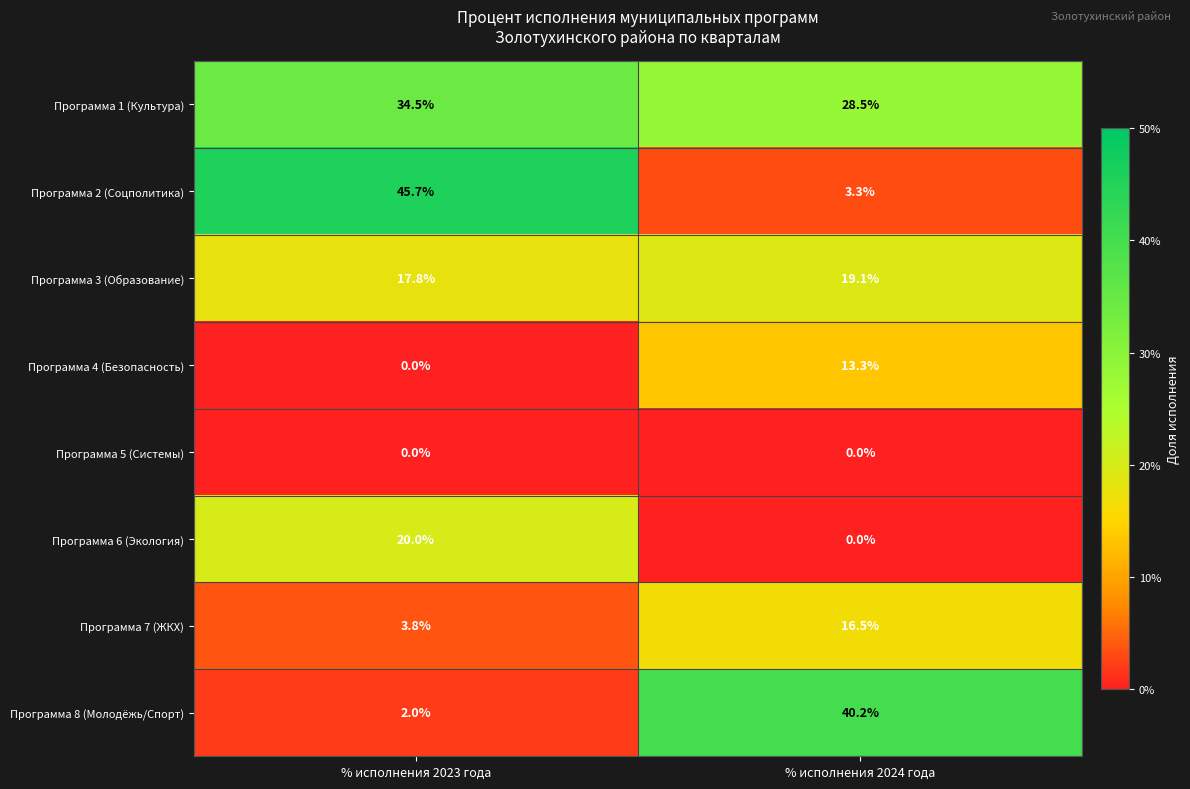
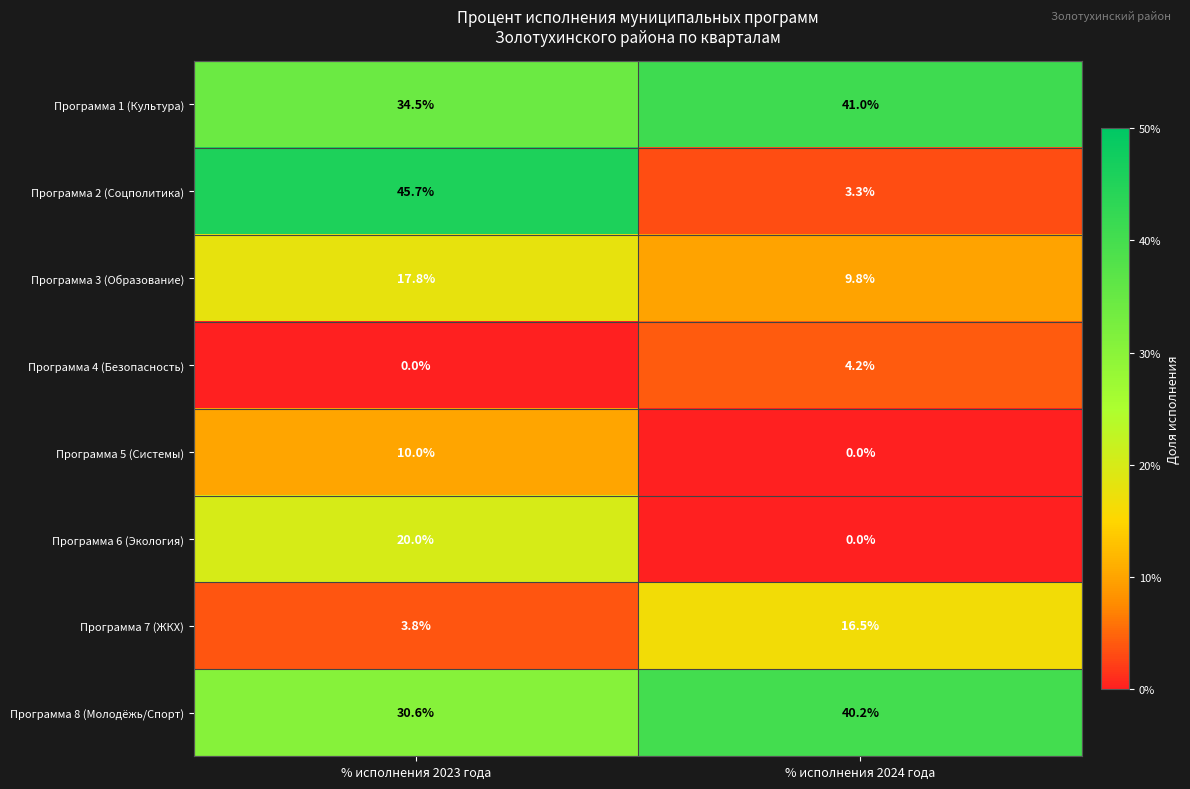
  {
    "Программа 1 (Культура)": {
      "% исполнения 2023 года": "34.5%",
-     "% исполнения 2024 года": "28.5%"
+     "% исполнения 2024 года": "41.0%"
    },
    "Программа 2 (Соцполитика)": {
      "% исполнения 2023 года": "45.7%",
      "% исполнения 2024 года": "3.3%"
    },
    "Программа 3 (Образование)": {
      "% исполнения 2023 года": "17.8%",
-     "% исполнения 2024 года": "19.1%"
+     "% исполнения 2024 года": "9.8%"
    },
    "Программа 4 (Безопасность)": {
      "% исполнения 2023 года": "0.0%",
-     "% исполнения 2024 года": "13.3%"
+     "% исполнения 2024 года": "4.2%"
    },
    "Программа 5 (Системы)": {
-     "% исполнения 2023 года": "0.0%",
+     "% исполнения 2023 года": "10.0%",
      "% исполнения 2024 года": "0.0%"
    },
    "Программа 6 (Экология)": {
      "% исполнения 2023 года": "20.0%",
      "% исполнения 2024 года": "0.0%"
    },
    "Программа 7 (ЖКХ)": {
      "% исполнения 2023 года": "3.8%",
      "% исполнения 2024 года": "16.5%"
    },
    "Программа 8 (Молодёжь/Спорт)": {
-     "% исполнения 2023 года": "2.0%",
+     "% исполнения 2023 года": "30.6%",
      "% исполнения 2024 года": "40.2%"
    }
  }
